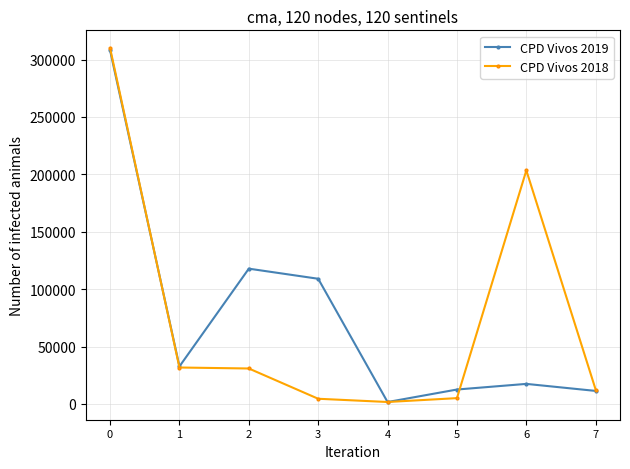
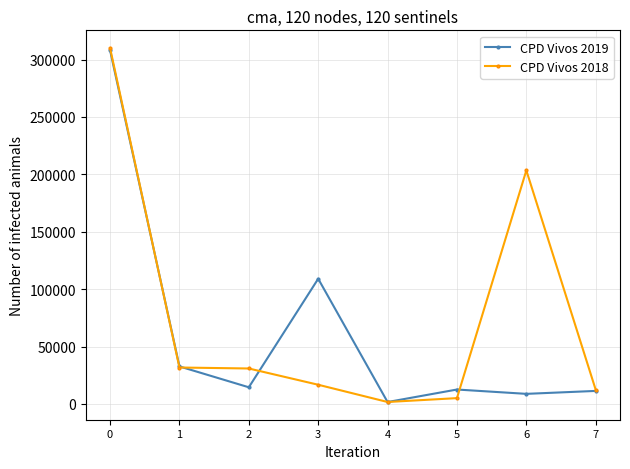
  {
    "CPD Vivos 2019": {
-     "2": 118000,
+     "2": 14000,
      "3": 109000,
      "5": 13000,
-     "6": 17000
+     "6": 9000
    },
    "CPD Vivos 2018": {
      "2": 31000,
-     "3": 4000,
+     "3": 17000,
      "5": 5000,
      "6": 203000
    }
  }
